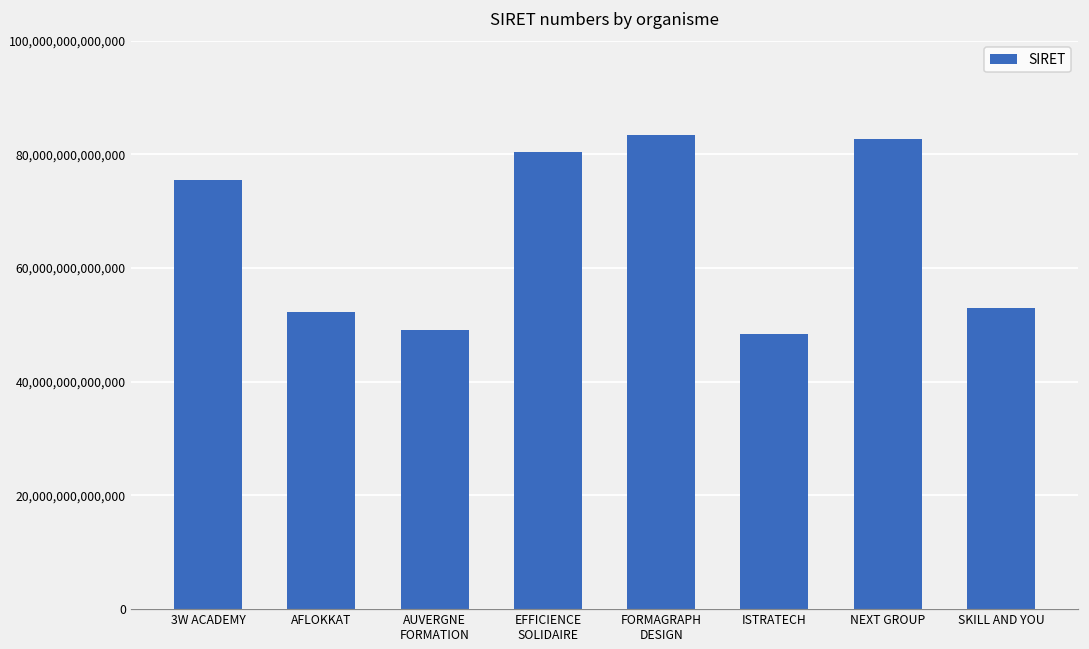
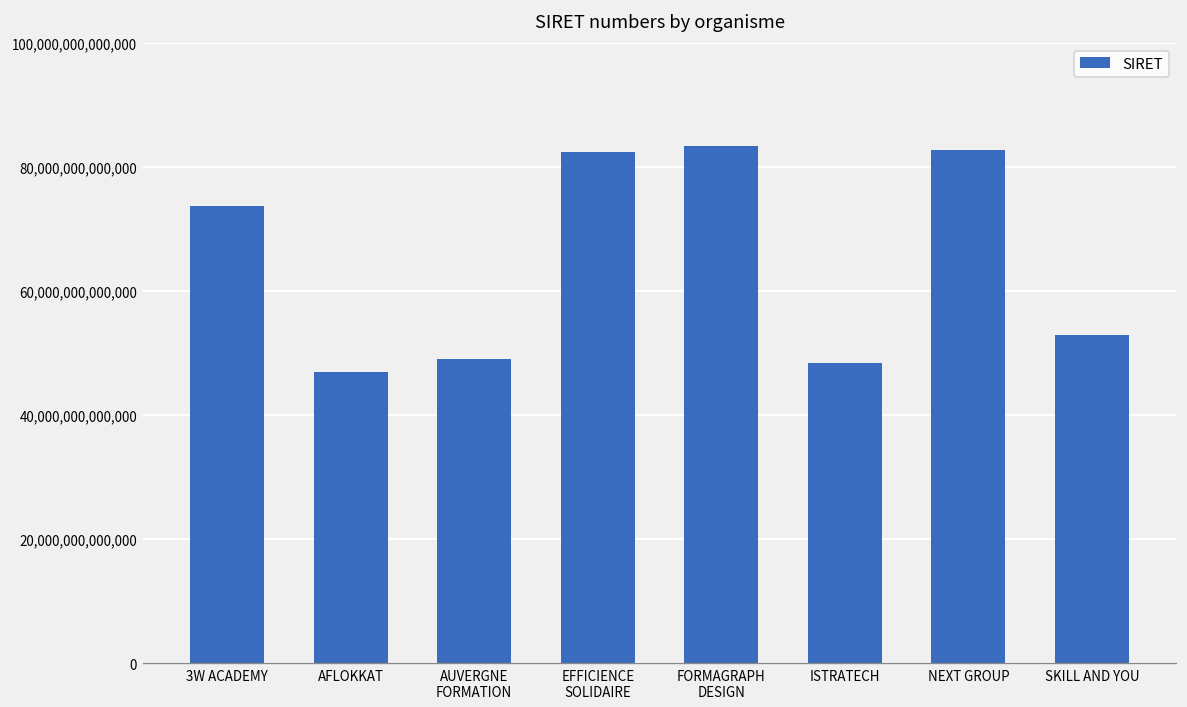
  {
-   "3W ACADEMY": "75,000,000,000,000",
-   "AFLOKKAT": "52,000,000,000,000",
+   "3W ACADEMY": "74,000,000,000,000",
+   "AFLOKKAT": "47,000,000,000,000",
    "AUVERGNE FORMATION": "49,000,000,000,000",
-   "EFFICIENCE SOLIDAIRE": "80,000,000,000,000",
+   "EFFICIENCE SOLIDAIRE": "83,000,000,000,000",
    "FORMAGRAPH DESIGN": "83,000,000,000,000",
    "ISTRATECH": "48,000,000,000,000",
    "NEXT GROUP": "83,000,000,000,000",
    "SKILL AND YOU": "53,000,000,000,000"
  }
